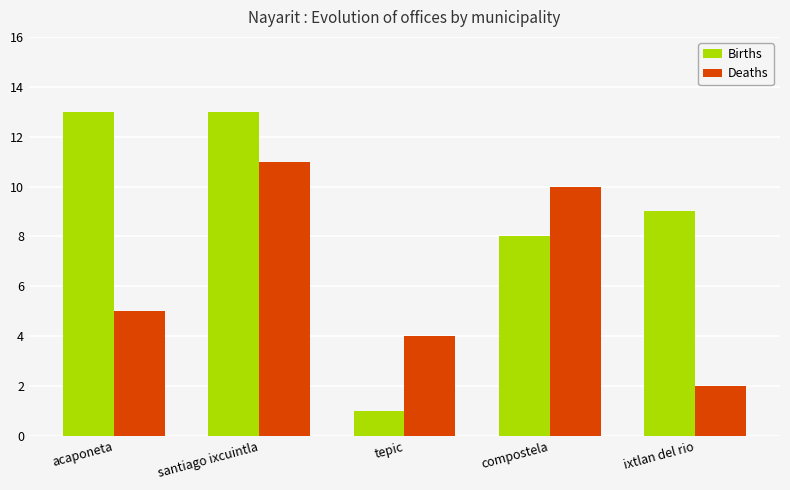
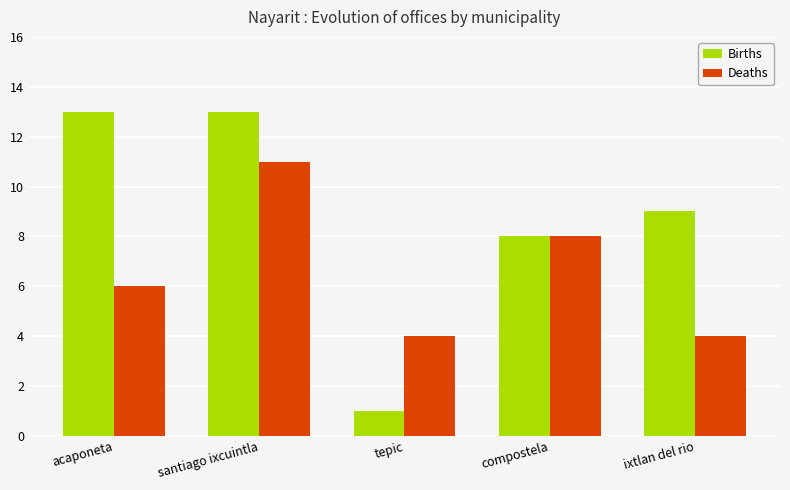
  {
    "Births": {
      "acaponeta": 13,
      "santiago ixcuintla": 13,
      "tepic": 1,
      "compostela": 8,
      "ixtlan del rio": 9
    },
    "Deaths": {
-     "acaponeta": 5,
+     "acaponeta": 6,
      "santiago ixcuintla": 11,
      "tepic": 4,
-     "compostela": 10,
-     "ixtlan del rio": 2
+     "compostela": 8,
+     "ixtlan del rio": 4
    }
  }
